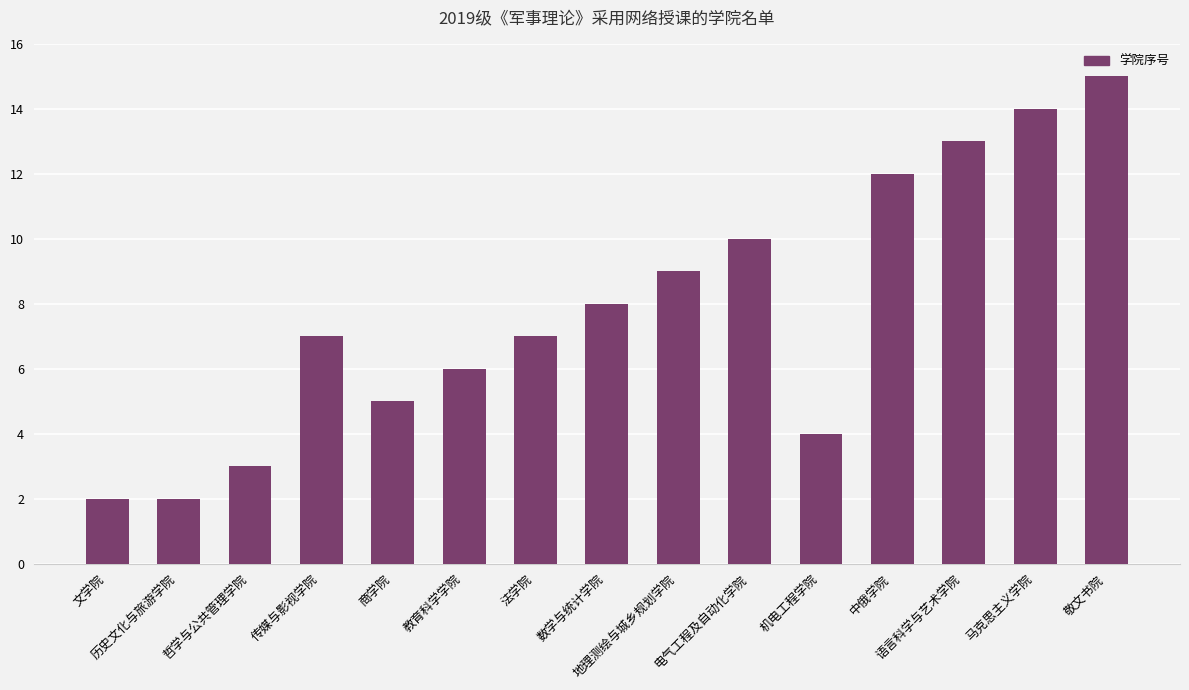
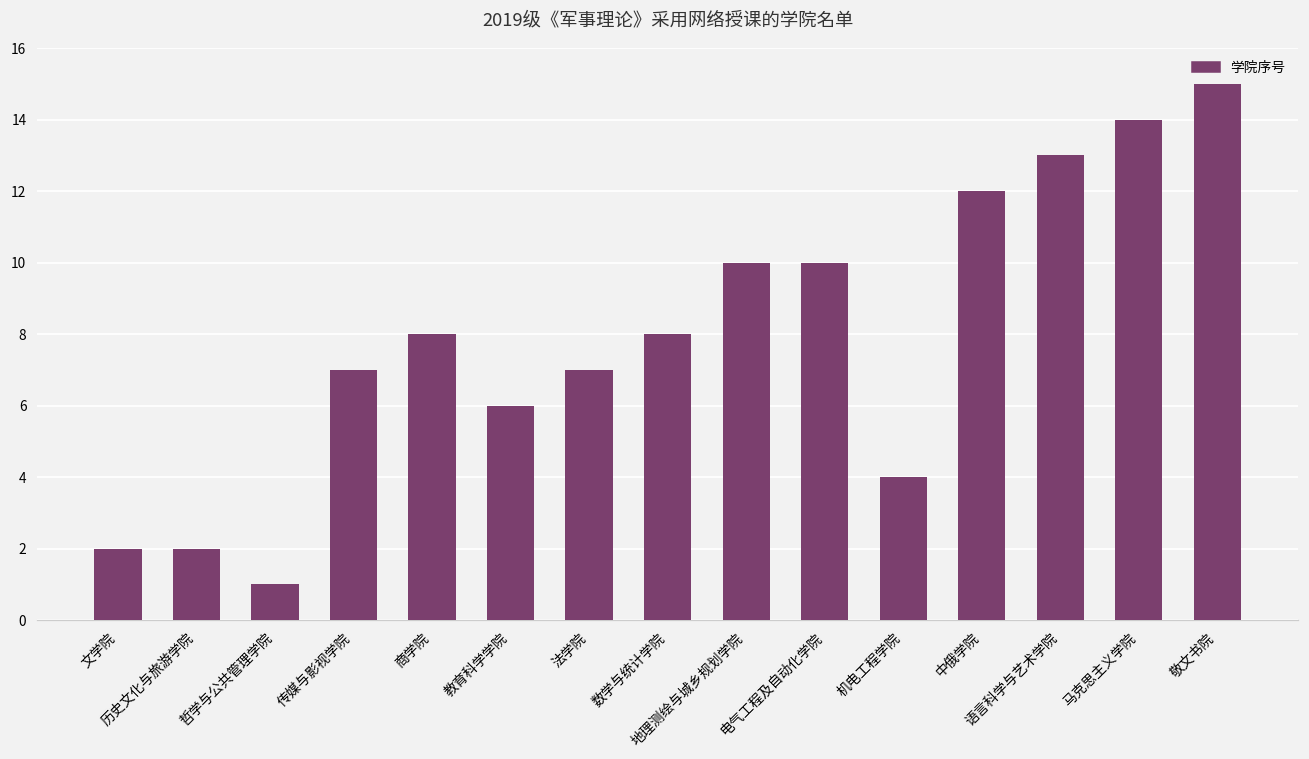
  {
    "文学院": 2,
    "历史文化与旅游学院": 2,
-   "哲学与公共管理学院": 3,
+   "哲学与公共管理学院": 1,
    "传媒与影视学院": 7,
-   "商学院": 5,
+   "商学院": 8,
    "教育科学学院": 6,
    "法学院": 7,
    "数学与统计学院": 8,
-   "地理测绘与城乡规划学院": 9,
+   "地理测绘与城乡规划学院": 10,
    "电气工程及自动化学院": 10,
    "机电工程学院": 4,
    "中俄学院": 12,
    "语言科学与艺术学院": 13,
    "马克思主义学院": 14,
    "敬文书院": 15
  }
